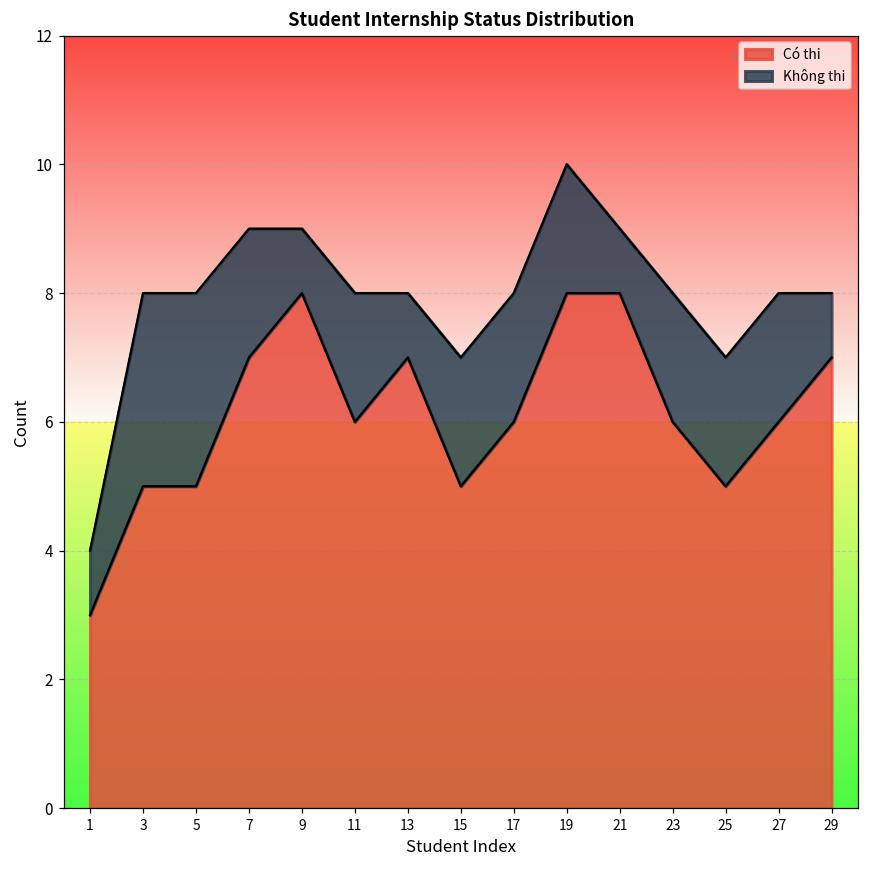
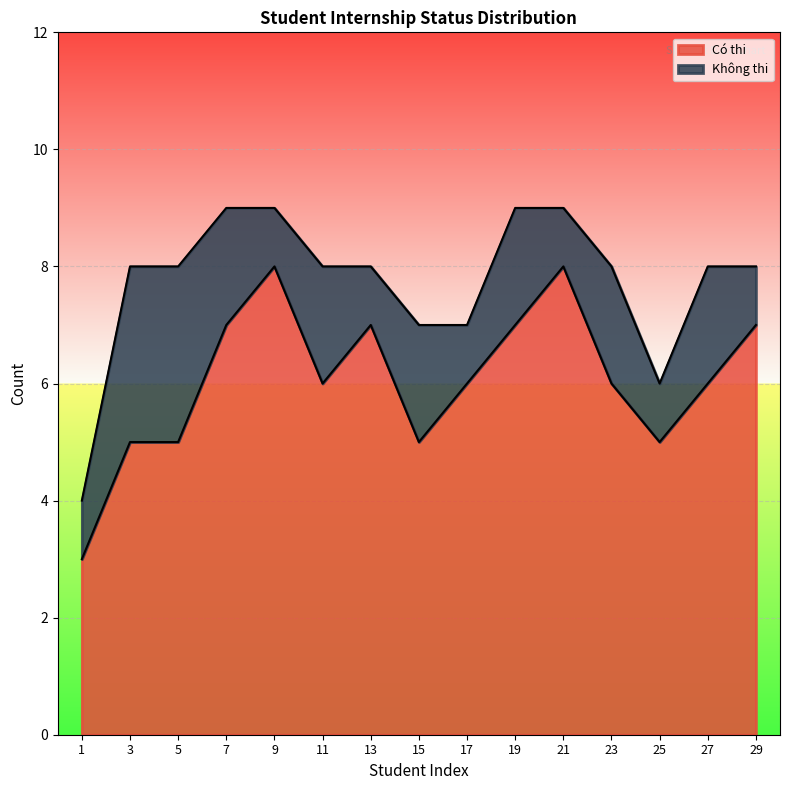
  {
    "Có thi": {
      "1": 3,
      "3": 5,
      "5": 5,
      "7": 7,
      "9": 8,
      "11": 6,
      "13": 7,
      "15": 5,
      "17": 6,
-     "19": 8,
+     "19": 7,
      "21": 8,
      "23": 6,
      "25": 5,
      "27": 6,
      "29": 7
    },
    "Không thi": {
      "1": 1,
      "3": 3,
      "5": 3,
      "7": 2,
      "9": 1,
      "11": 2,
      "13": 1,
      "15": 2,
-     "17": 2,
+     "17": 1,
      "19": 2,
      "21": 1,
      "23": 2,
-     "25": 2,
+     "25": 1,
      "27": 2,
      "29": 1
    }
  }
